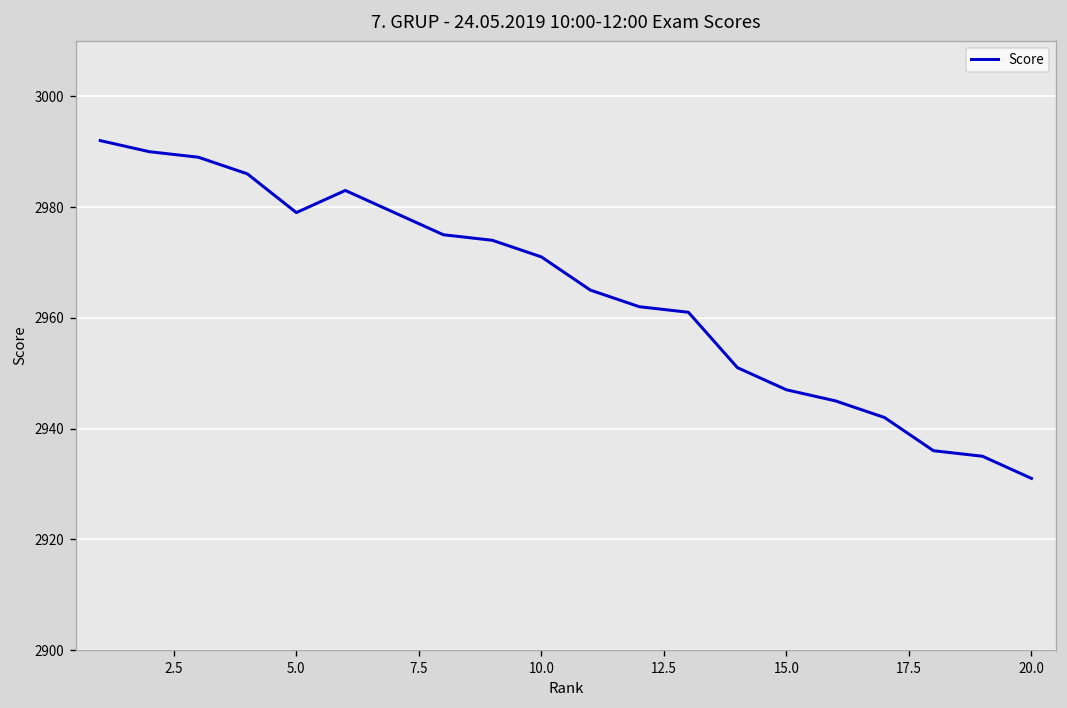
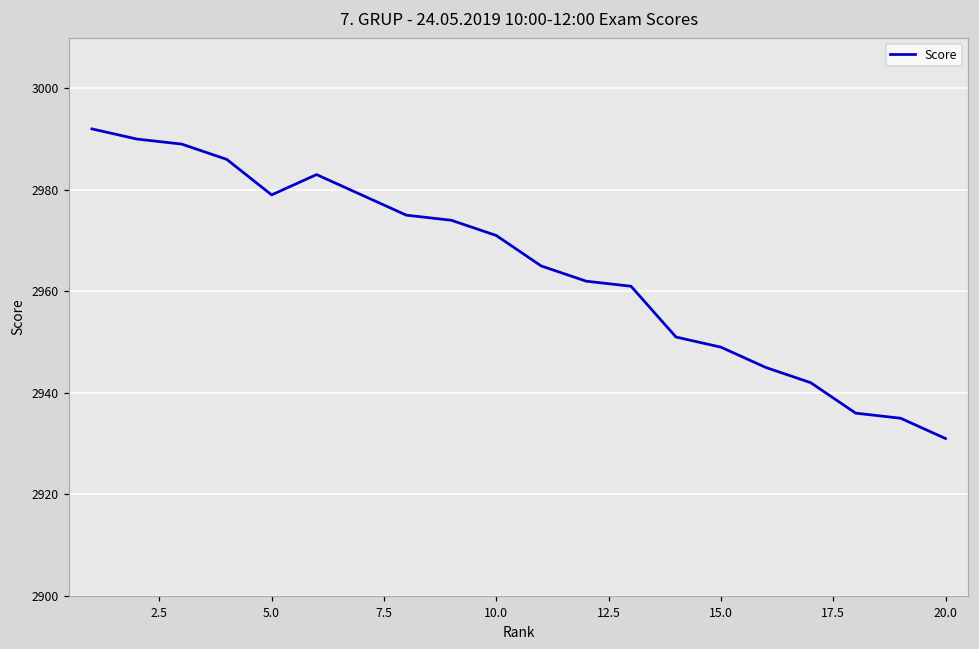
  {
    "5.0": 2979,
    "10.0": 2971,
-   "15.0": 2947,
+   "15.0": 2949,
    "20.0": 2931
  }
